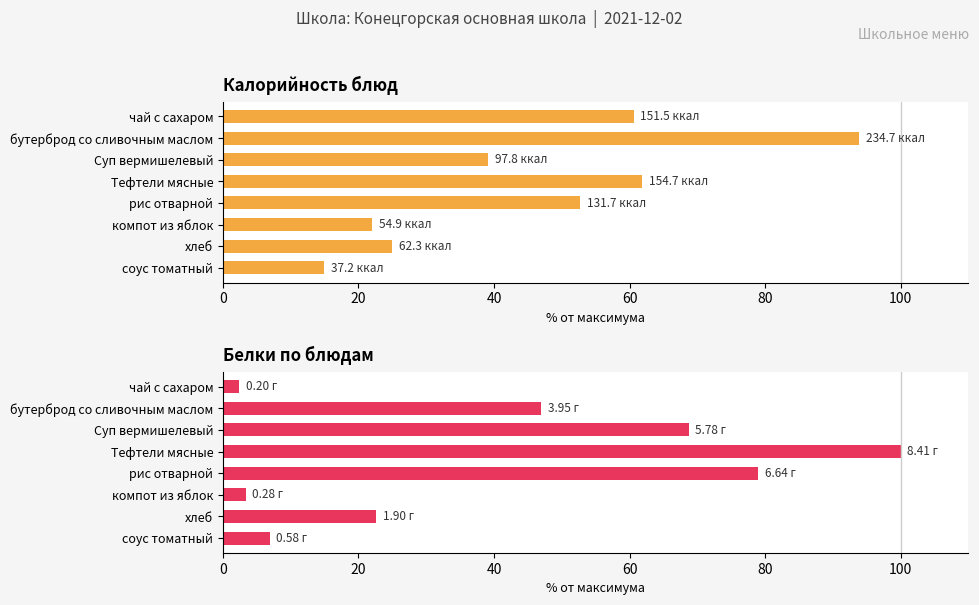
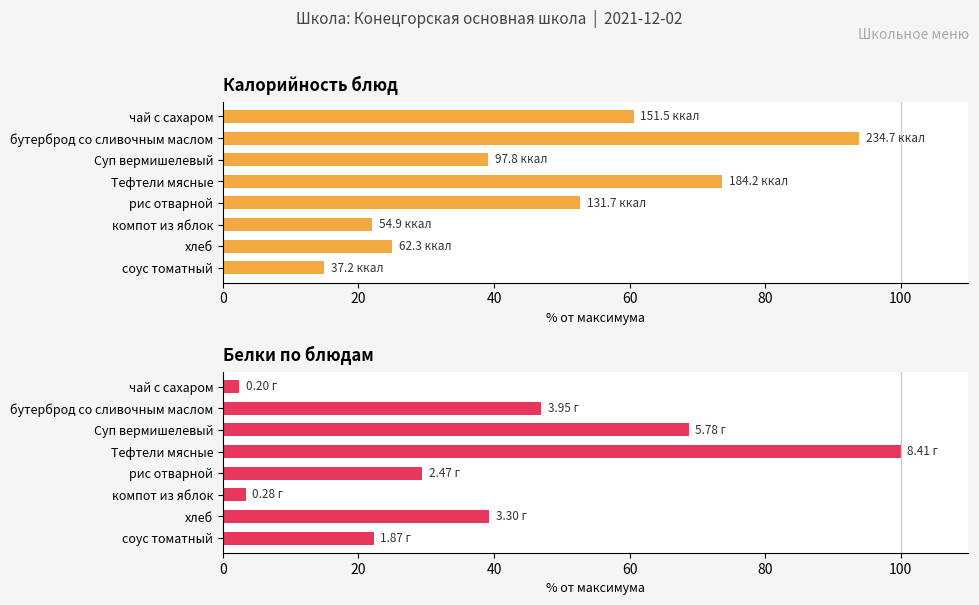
  {
    "Калорийность блюд": {
-     "Тефтели мясные": 154.7
+     "Тефтели мясные": 184.2
    },
    "Белки по блюдам": {
-     "рис отварной": 6.64,
-     "хлеб": 1.90,
-     "соус томатный": 0.58
+     "рис отварной": 2.47,
+     "хлеб": 3.30,
+     "соус томатный": 1.87
    }
  }
